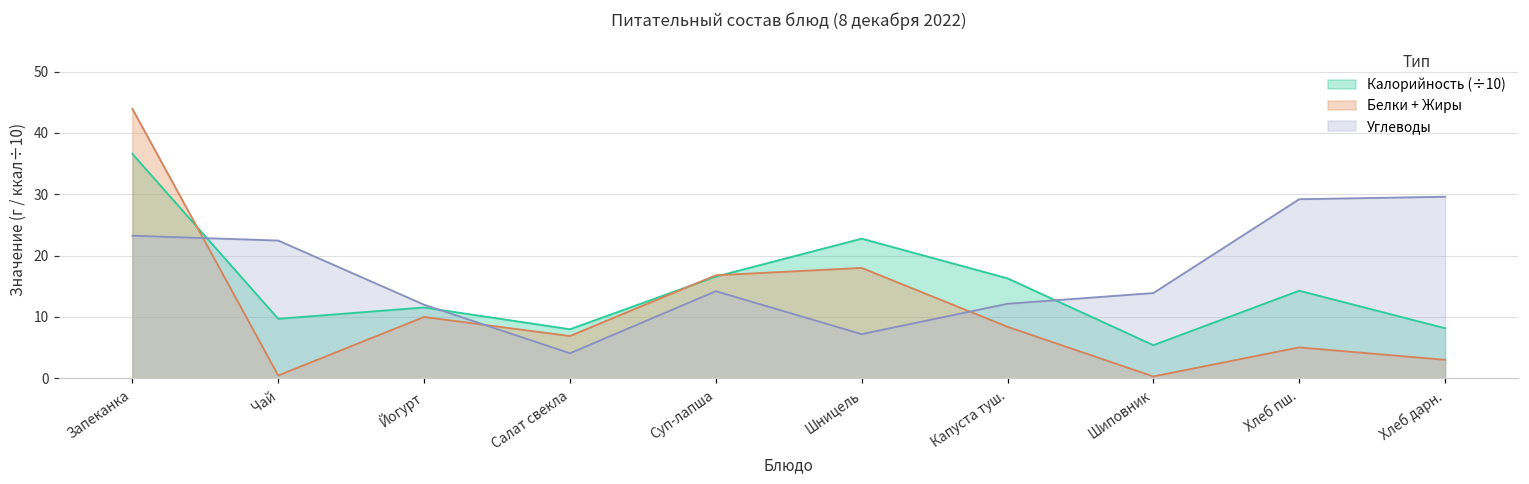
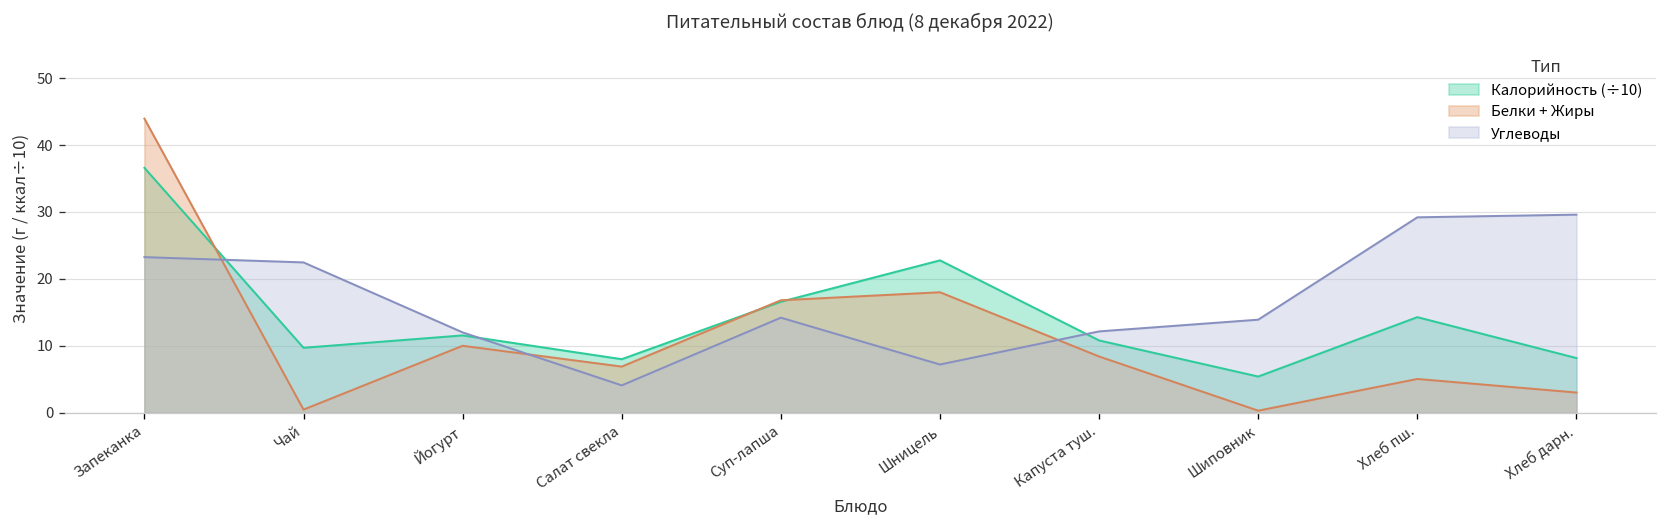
  {
    "Калорийность (÷10)": {
      "Запеканка": 37,
      "Чай": 10,
      "Салат свекла": 8,
      "Шницель": 23,
-     "Капуста туш.": 16,
+     "Капуста туш.": 11,
      "Шиповник": 5,
      "Хлеб пш.": 14,
      "Хлеб дарн.": 8
    },
    "Белки + Жиры": {
      "Запеканка": 44,
      "Чай": 0,
      "Йогурт": 10,
      "Салат свекла": 7,
      "Шницель": 18,
      "Капуста туш.": 8,
      "Шиповник": 0,
      "Хлеб пш.": 5,
      "Хлеб дарн.": 3
    },
    "Углеводы": {
      "Запеканка": 23,
      "Чай": 22,
      "Салат свекла": 4,
      "Суп-лапша": 14,
      "Шницель": 7,
      "Капуста туш.": 12,
      "Шиповник": 14,
      "Хлеб пш.": 29,
      "Хлеб дарн.": 30
    }
  }
